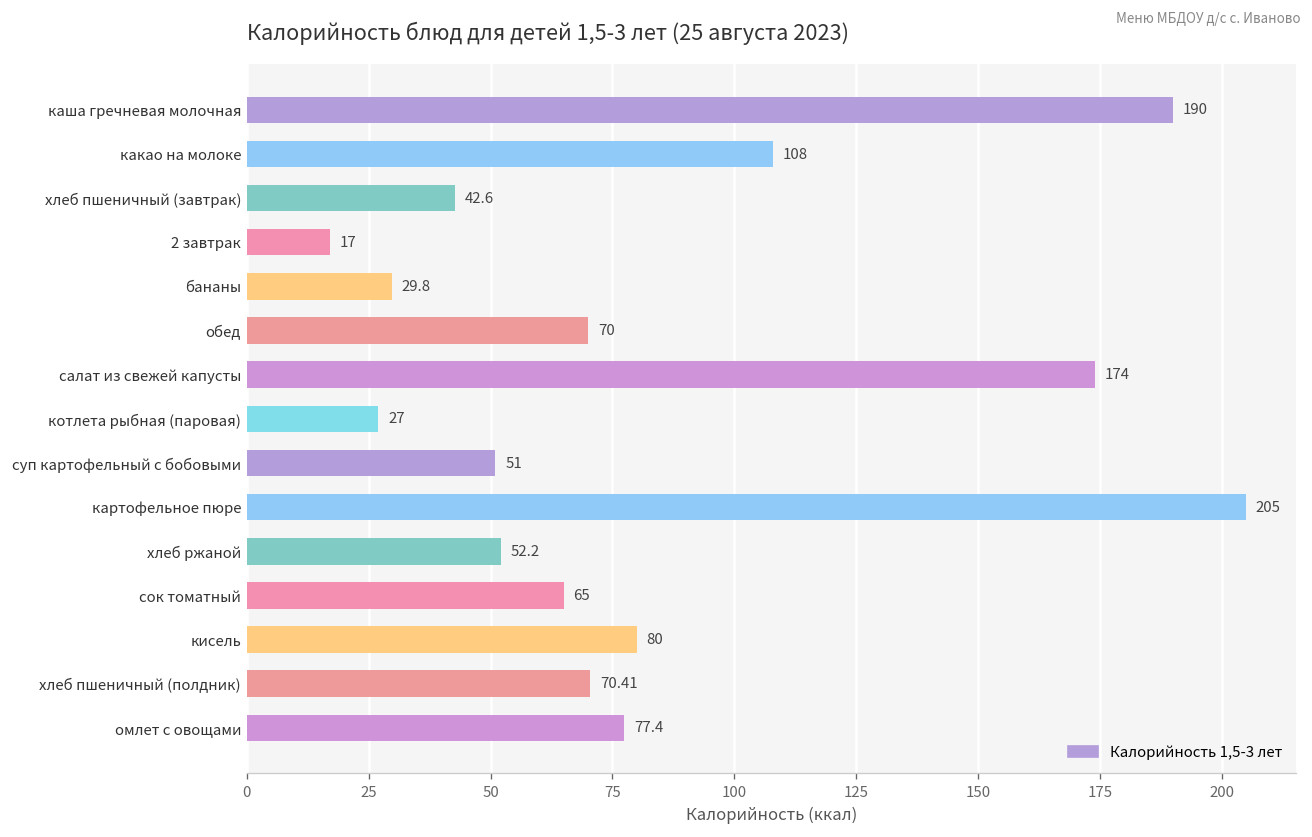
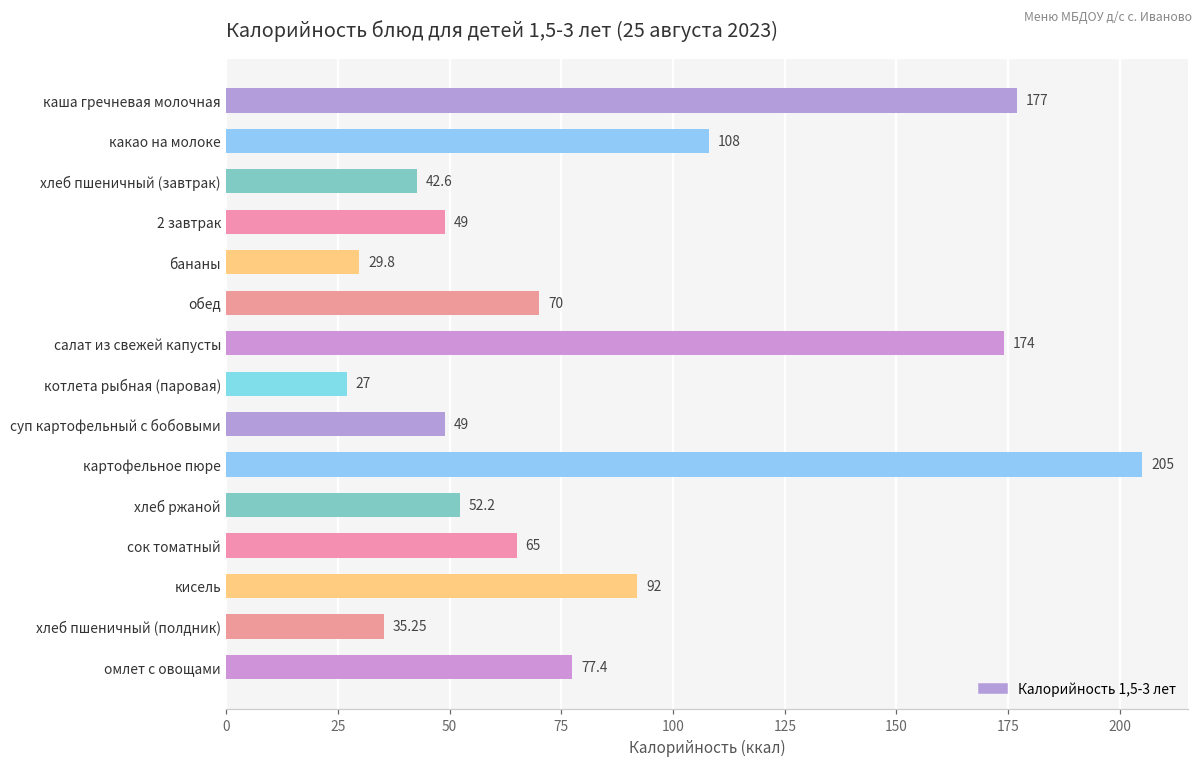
  {
-   "каша гречневая молочная": 190,
+   "каша гречневая молочная": 177,
    "какао на молоке": 108,
    "хлеб пшеничный (завтрак)": 42.6,
-   "2 завтрак": 17,
+   "2 завтрак": 49,
    "бананы": 29.8,
    "обед": 70,
    "салат из свежей капусты": 174,
    "котлета рыбная (паровая)": 27,
-   "суп картофельный с бобовыми": 51,
+   "суп картофельный с бобовыми": 49,
    "картофельное пюре": 205,
    "хлеб ржаной": 52.2,
    "сок томатный": 65,
-   "кисель": 80,
-   "хлеб пшеничный (полдник)": 70.41,
+   "кисель": 92,
+   "хлеб пшеничный (полдник)": 35.25,
    "омлет с овощами": 77.4
  }
